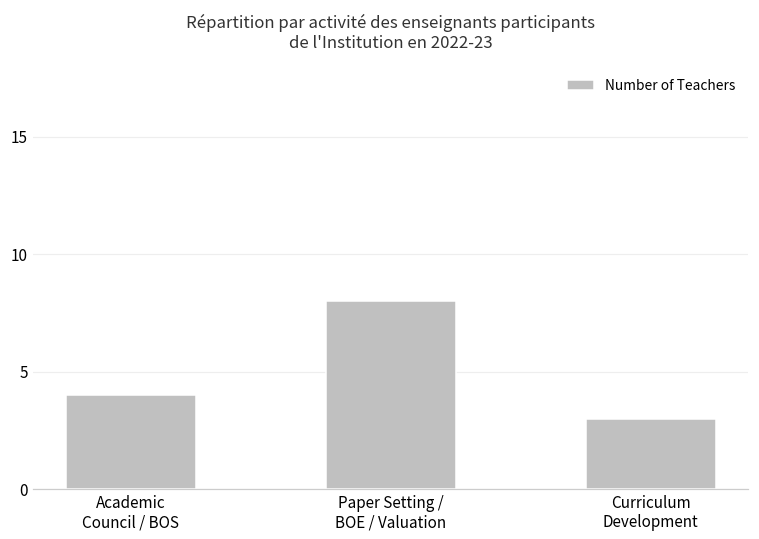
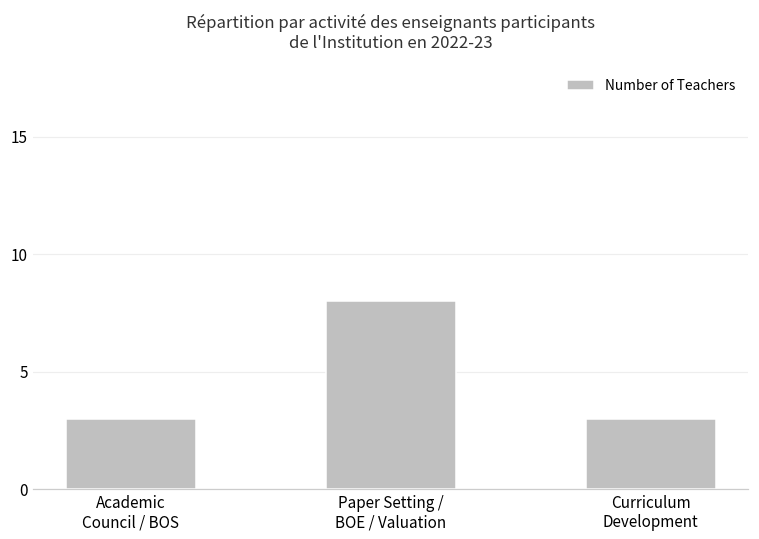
  {
-   "Academic Council / BOS": 4,
+   "Academic Council / BOS": 3,
    "Paper Setting / BOE / Valuation": 8,
    "Curriculum Development": 3
  }
